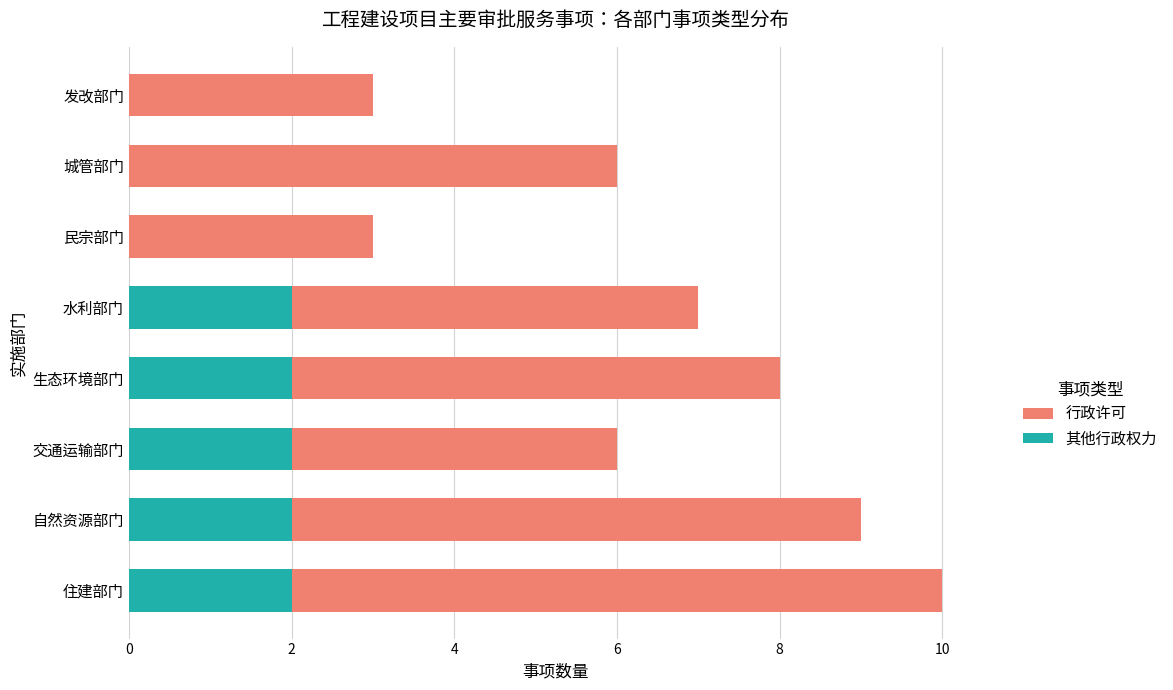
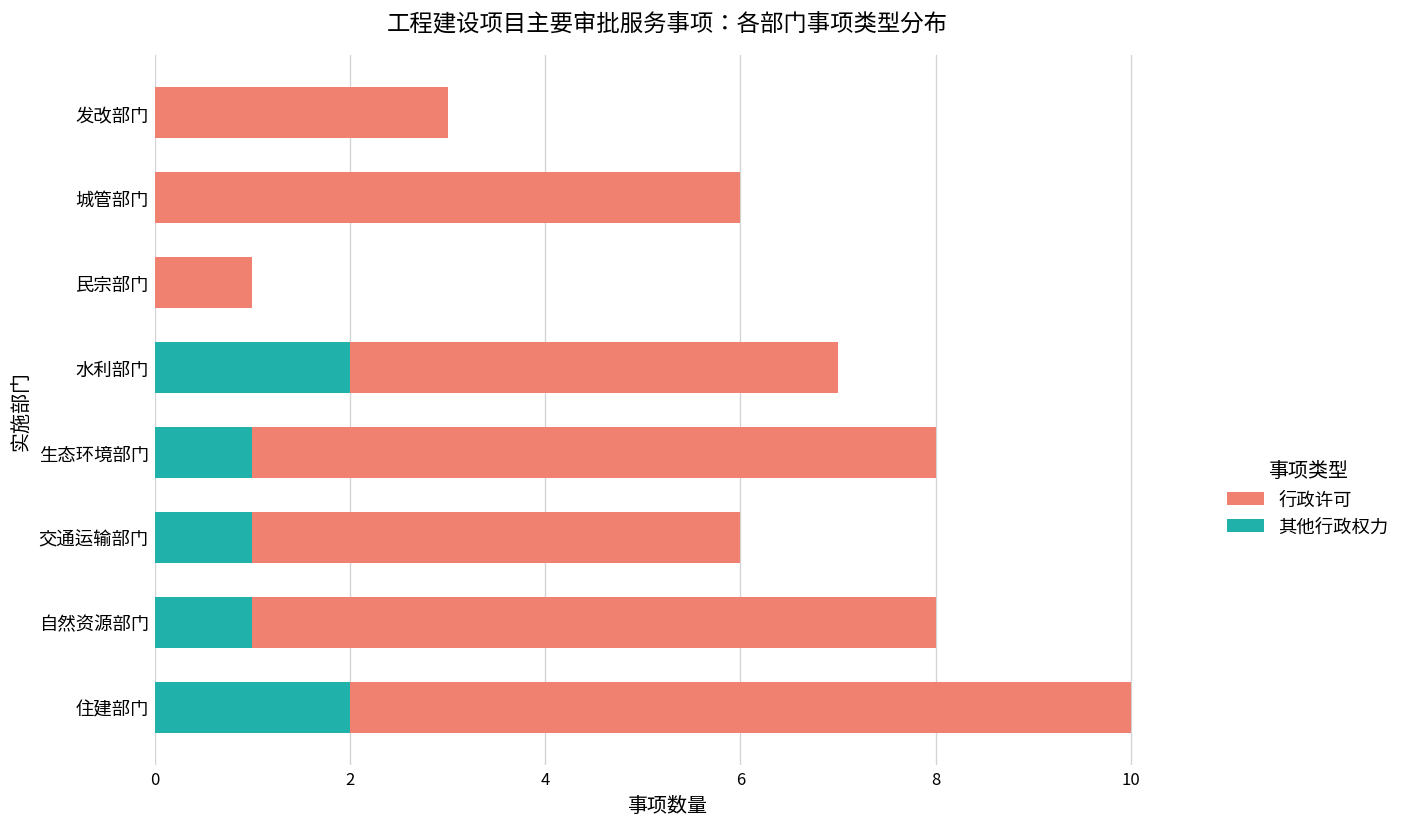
  {
    "行政许可": {
      "发改部门": 3,
      "城管部门": 6,
-     "民宗部门": 3,
+     "民宗部门": 1,
      "水利部门": 7,
      "生态环境部门": 8,
      "交通运输部门": 6,
-     "自然资源部门": 9,
+     "自然资源部门": 8,
      "住建部门": 10
    },
    "其他行政权力": {
      "发改部门": 0,
      "城管部门": 0,
      "民宗部门": 0,
-     "生态环境部门": 2,
-     "交通运输部门": 2,
-     "自然资源部门": 2
+     "生态环境部门": 1,
+     "交通运输部门": 1,
+     "自然资源部门": 1
    }
  }
